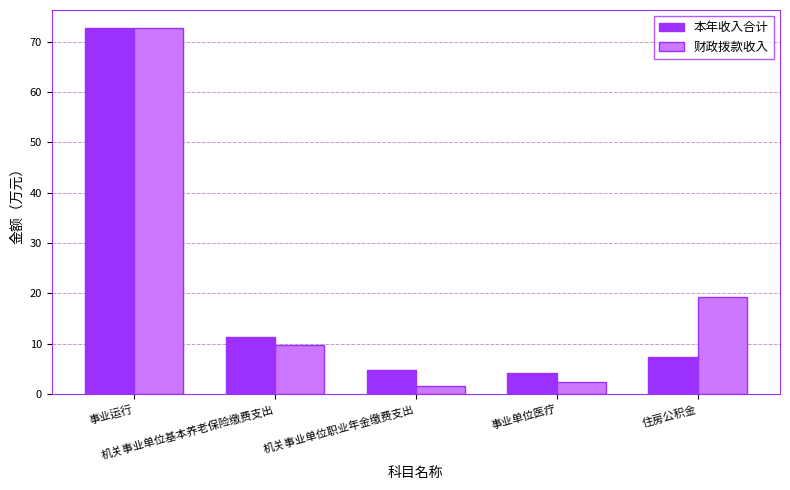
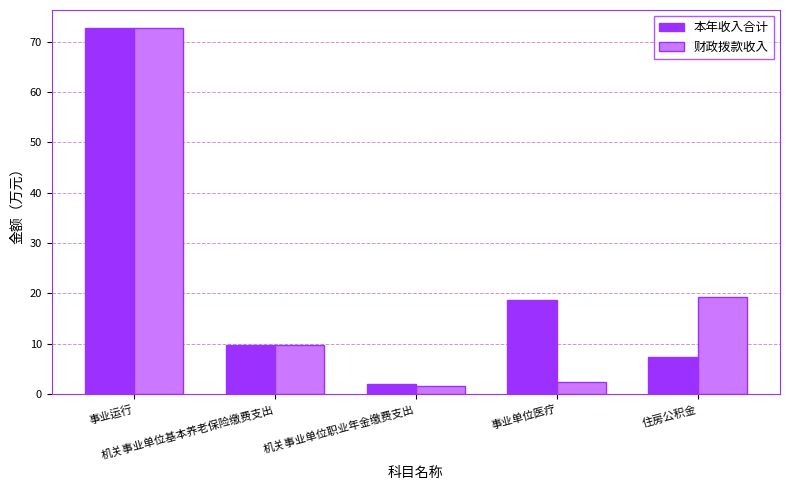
  {
    "本年收入合计": {
      "事业运行": 73,
-     "机关事业单位基本养老保险缴费支出": 11,
-     "机关事业单位职业年金缴费支出": 5,
-     "事业单位医疗": 4,
+     "机关事业单位基本养老保险缴费支出": 10,
+     "机关事业单位职业年金缴费支出": 2,
+     "事业单位医疗": 19,
      "住房公积金": 7
    },
    "财政拨款收入": {
      "事业运行": 73,
      "机关事业单位基本养老保险缴费支出": 10,
      "机关事业单位职业年金缴费支出": 2,
      "事业单位医疗": 2,
      "住房公积金": 19
    }
  }
